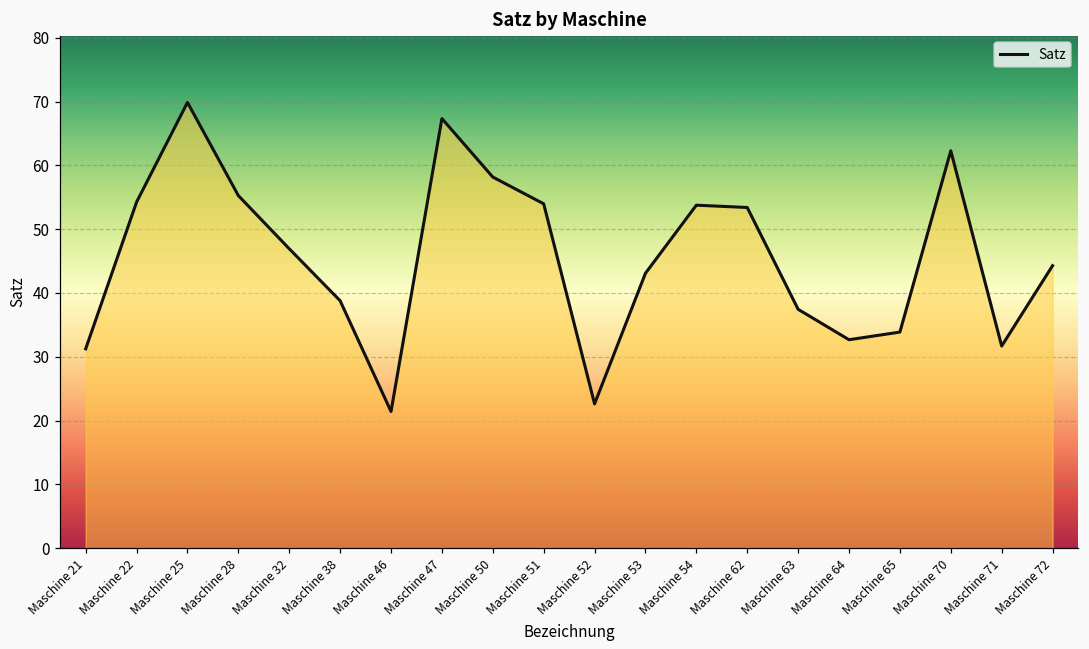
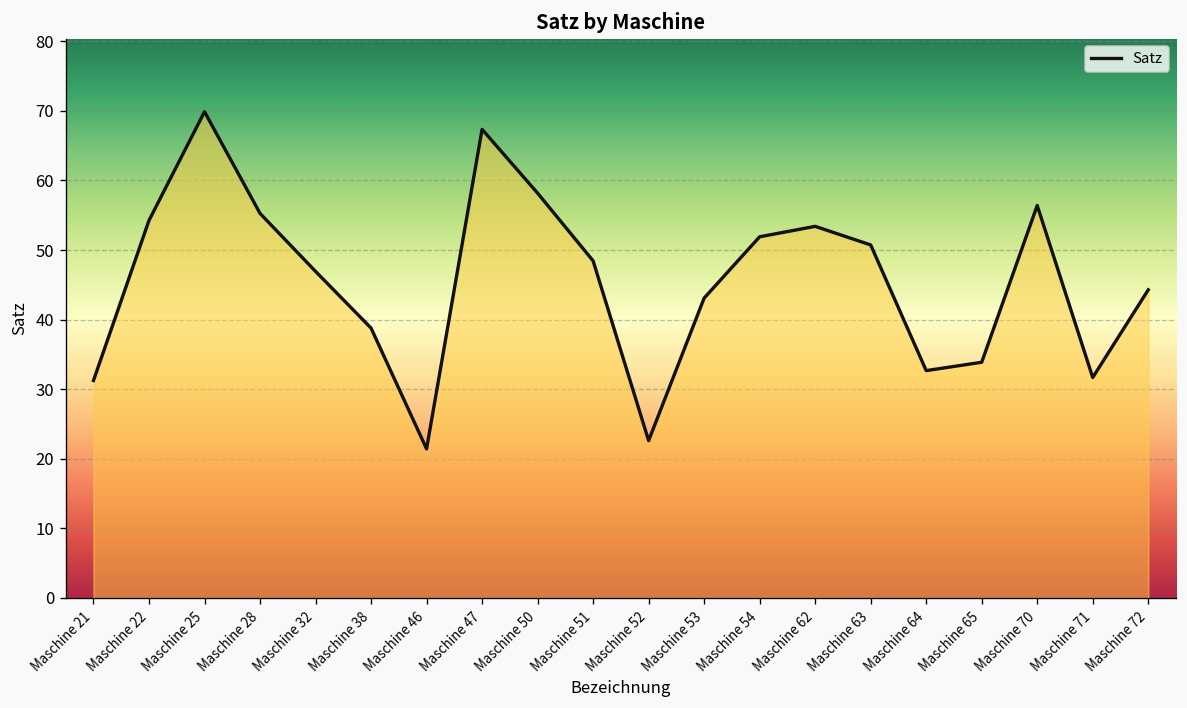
  {
    "Maschine 21": 31,
    "Maschine 22": 54,
    "Maschine 25": 70,
    "Maschine 28": 55,
    "Maschine 32": 47,
    "Maschine 38": 39,
    "Maschine 46": 21,
    "Maschine 47": 67,
    "Maschine 50": 58,
-   "Maschine 51": 54,
+   "Maschine 51": 48,
    "Maschine 52": 23,
    "Maschine 53": 43,
-   "Maschine 54": 54,
+   "Maschine 54": 52,
    "Maschine 62": 53,
-   "Maschine 63": 37,
+   "Maschine 63": 51,
    "Maschine 64": 33,
    "Maschine 65": 34,
-   "Maschine 70": 62,
+   "Maschine 70": 56,
    "Maschine 71": 32,
    "Maschine 72": 44
  }
